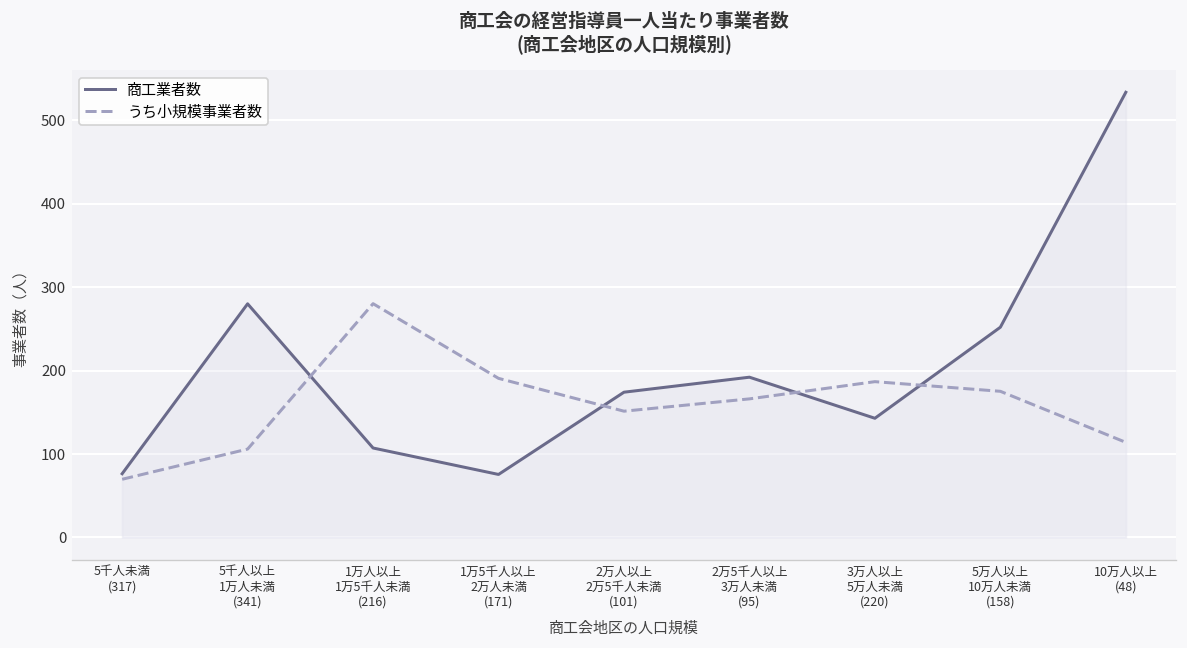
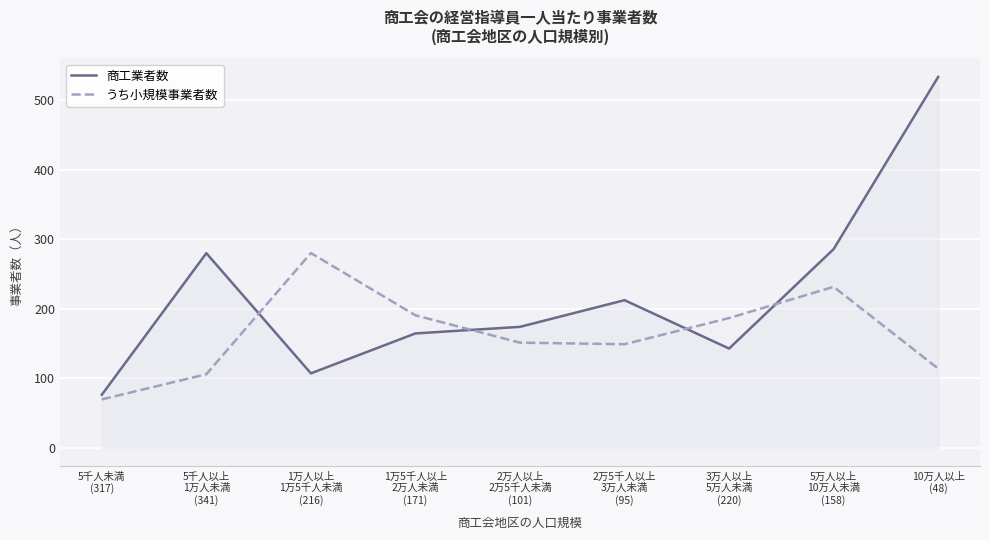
  {
    "商工業者数": {
      "5千人未満 (317)": 80,
      "5千人以上 1万人未満 (341)": 280,
      "1万人以上 1万5千人未満 (216)": 110,
-     "1万5千人以上 2万人未満 (171)": 80,
+     "1万5千人以上 2万人未満 (171)": 160,
      "2万人以上 2万5千人未満 (101)": 170,
-     "2万5千人以上 3万人未満 (95)": 190,
+     "2万5千人以上 3万人未満 (95)": 210,
      "3万人以上 5万人未満 (220)": 140,
-     "5万人以上 10万人未満 (158)": 250,
+     "5万人以上 10万人未満 (158)": 290,
      "10万人以上 (48)": 530
    },
    "うち小規模事業者数": {
      "5千人未満 (317)": 70,
      "5千人以上 1万人未満 (341)": 110,
      "1万人以上 1万5千人未満 (216)": 280,
      "1万5千人以上 2万人未満 (171)": 190,
      "2万人以上 2万5千人未満 (101)": 150,
-     "2万5千人以上 3万人未満 (95)": 170,
+     "2万5千人以上 3万人未満 (95)": 150,
      "3万人以上 5万人未満 (220)": 190,
-     "5万人以上 10万人未満 (158)": 180,
+     "5万人以上 10万人未満 (158)": 230,
      "10万人以上 (48)": 110
    }
  }
